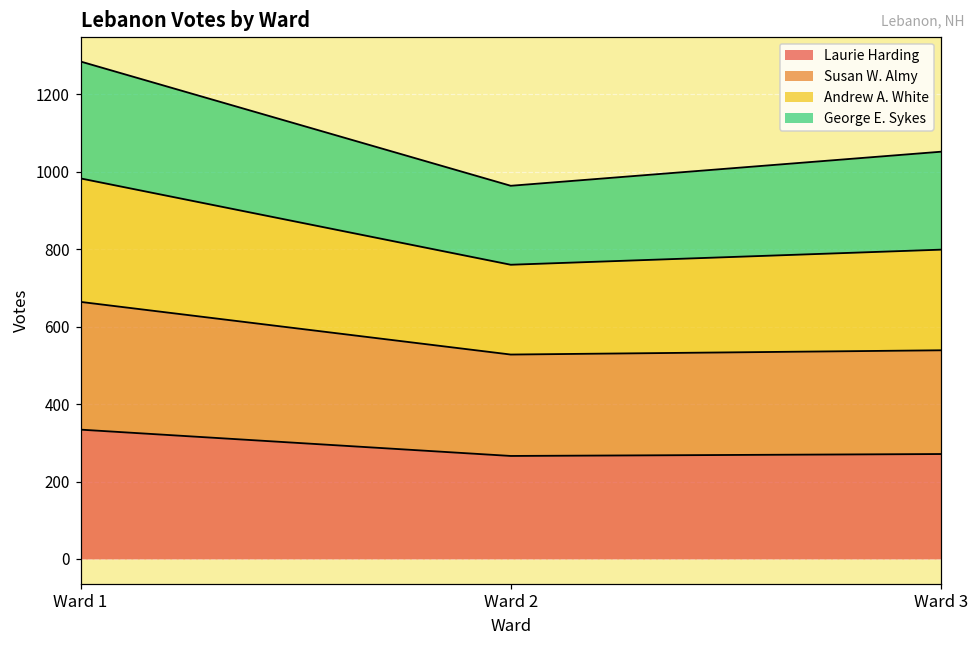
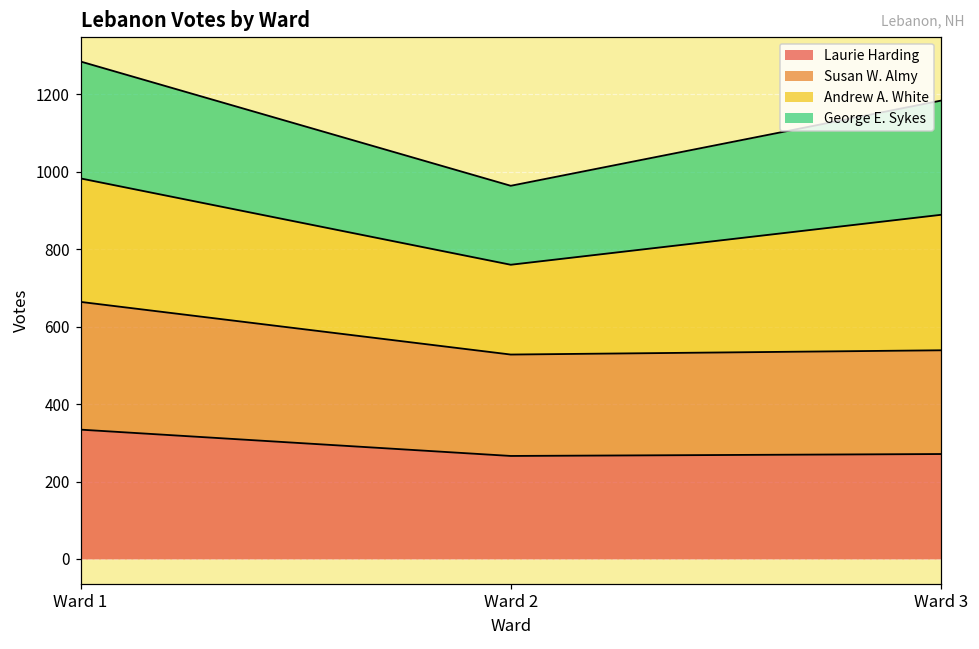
  {
    "Andrew A. White": {
      "Ward 1": 320,
      "Ward 2": 230,
-     "Ward 3": 260
+     "Ward 3": 350
    },
    "George E. Sykes": {
      "Ward 1": 300,
      "Ward 2": 200,
-     "Ward 3": 250
+     "Ward 3": 300
    }
  }
